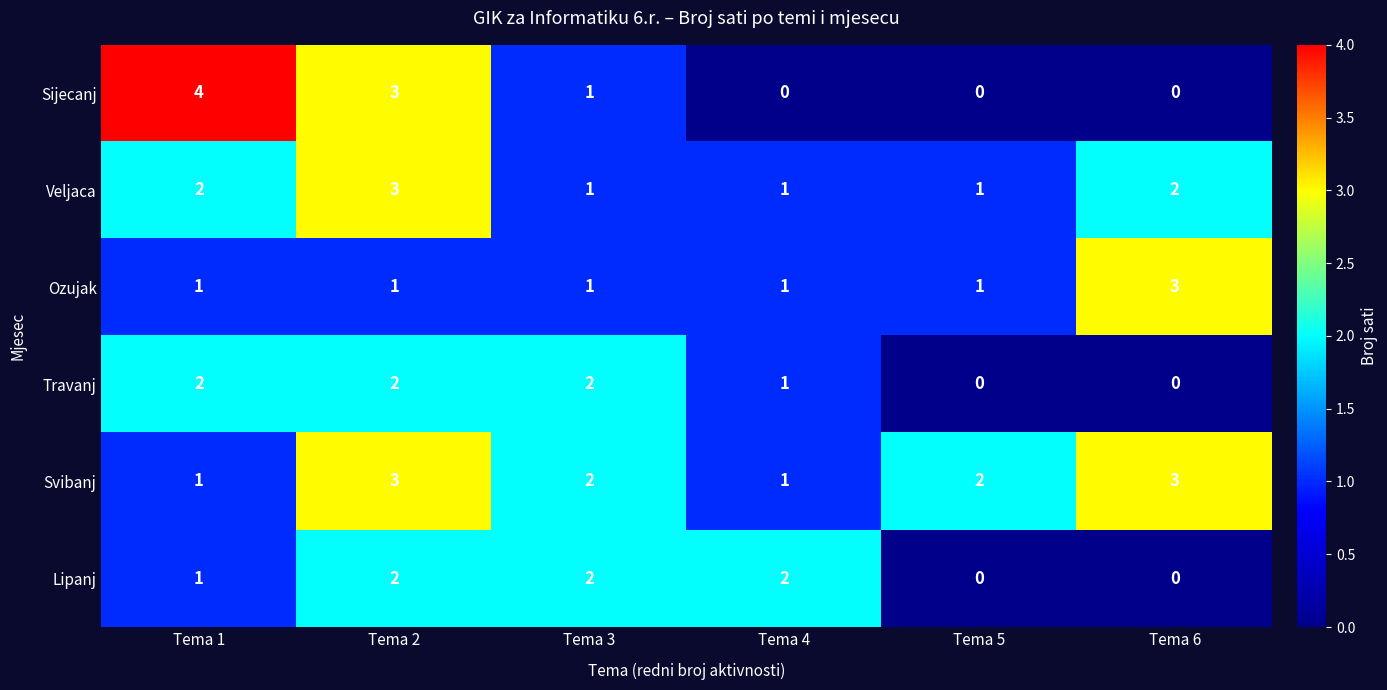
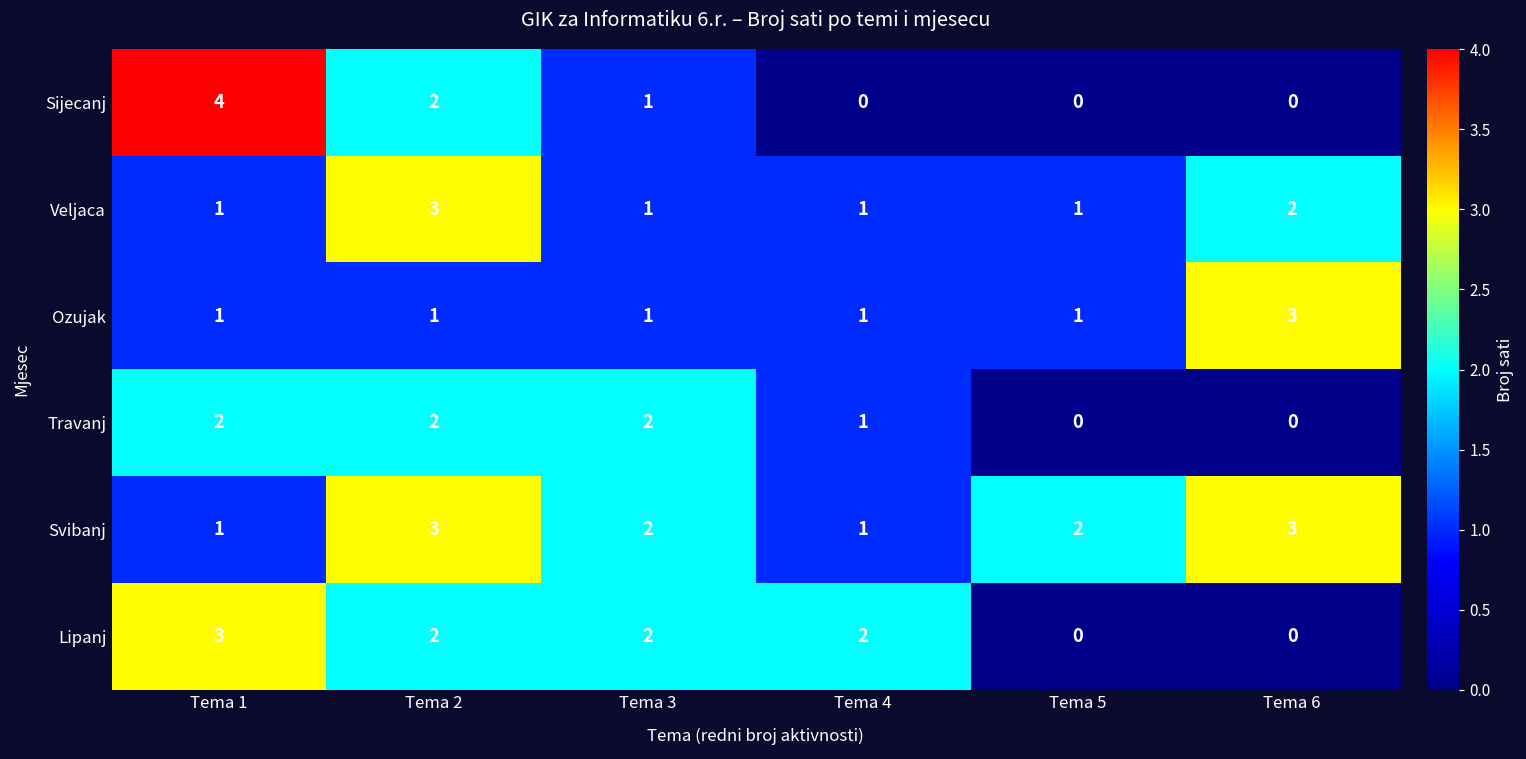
  {
    "Sijecanj": {
      "Tema 1": 4,
-     "Tema 2": 3,
+     "Tema 2": 2,
      "Tema 3": 1,
      "Tema 4": 0,
      "Tema 5": 0,
      "Tema 6": 0
    },
    "Veljaca": {
-     "Tema 1": 2,
+     "Tema 1": 1,
      "Tema 2": 3,
      "Tema 3": 1,
      "Tema 4": 1,
      "Tema 5": 1,
      "Tema 6": 2
    },
    "Ozujak": {
      "Tema 1": 1,
      "Tema 2": 1,
      "Tema 3": 1,
      "Tema 4": 1,
      "Tema 5": 1,
      "Tema 6": 3
    },
    "Travanj": {
      "Tema 1": 2,
      "Tema 2": 2,
      "Tema 3": 2,
      "Tema 4": 1,
      "Tema 5": 0,
      "Tema 6": 0
    },
    "Svibanj": {
      "Tema 1": 1,
      "Tema 2": 3,
      "Tema 3": 2,
      "Tema 4": 1,
      "Tema 5": 2,
      "Tema 6": 3
    },
    "Lipanj": {
-     "Tema 1": 1,
+     "Tema 1": 3,
      "Tema 2": 2,
      "Tema 3": 2,
      "Tema 4": 2,
      "Tema 5": 0,
      "Tema 6": 0
    }
  }
